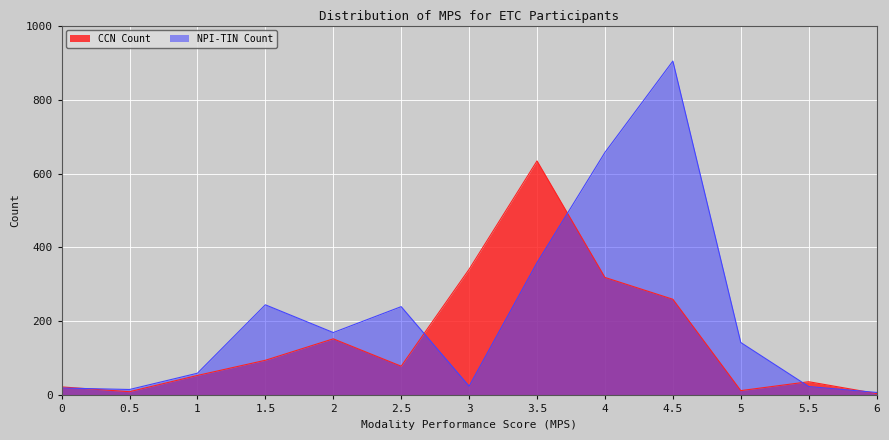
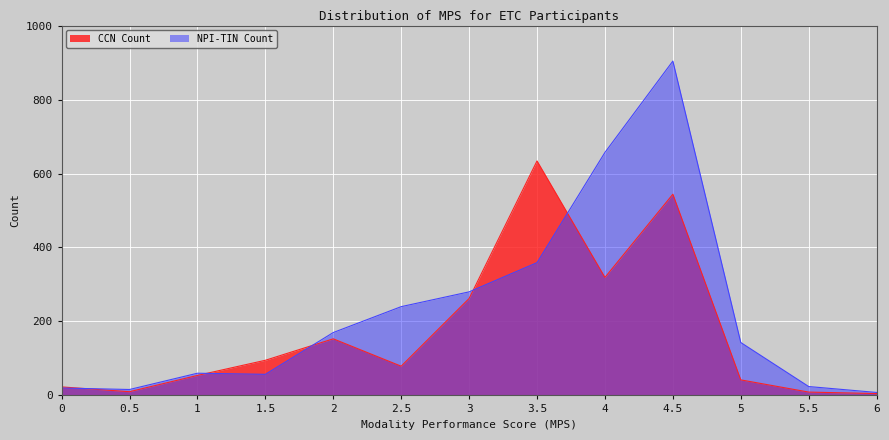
  {
    "CCN Count": {
      "1.5": 100,
      "2": 150,
      "2.5": 80,
-     "3": 340,
+     "3": 260,
      "3.5": 630,
      "4": 320,
-     "4.5": 260,
-     "5": 10,
-     "5.5": 40
+     "4.5": 540,
+     "5": 40,
+     "5.5": 10
    },
    "NPI-TIN Count": {
-     "1.5": 250,
+     "1.5": 60,
      "2": 170,
      "2.5": 240,
-     "3": 30,
+     "3": 280,
      "3.5": 360,
      "4": 660,
      "4.5": 900,
      "5": 140,
      "5.5": 20
    }
  }
